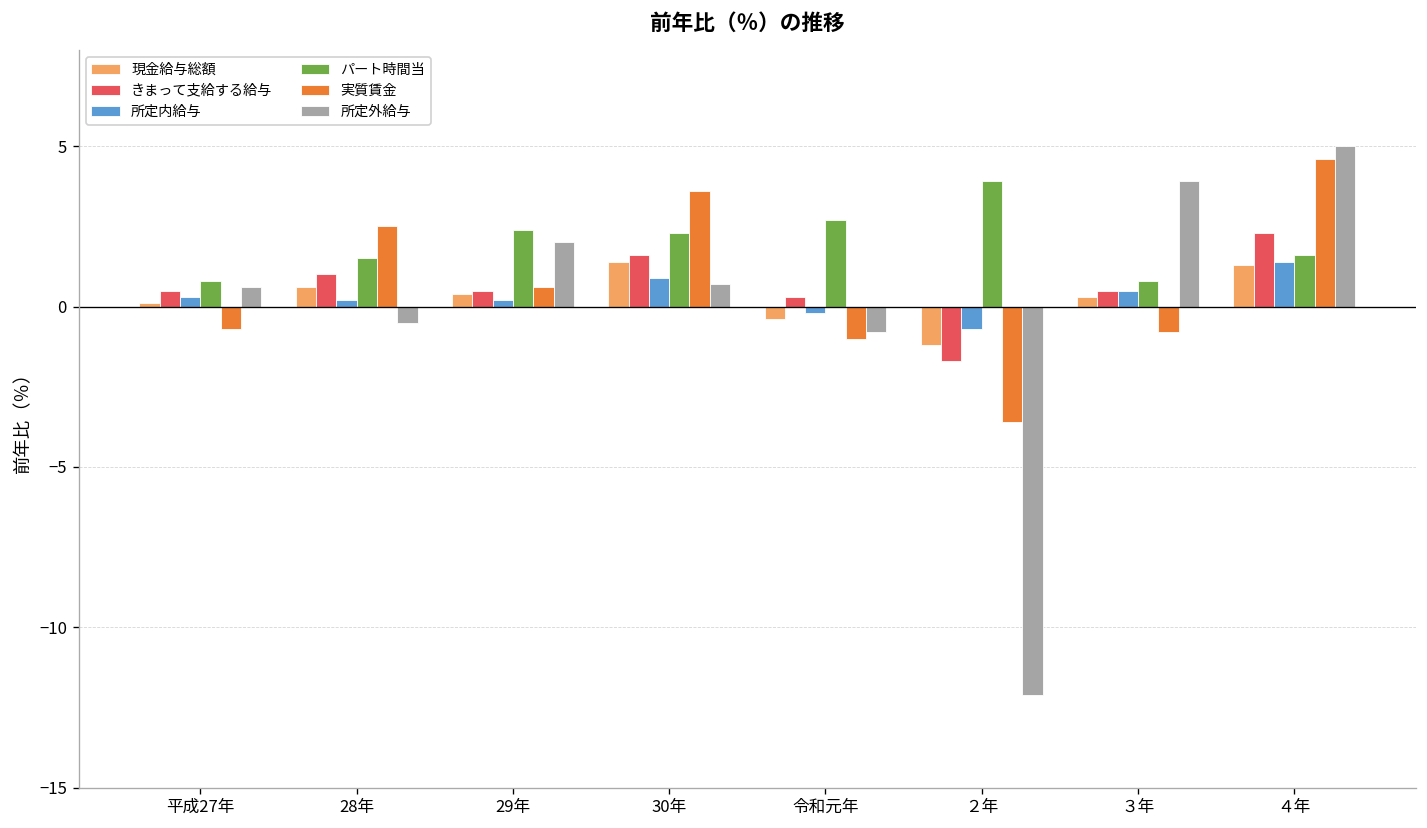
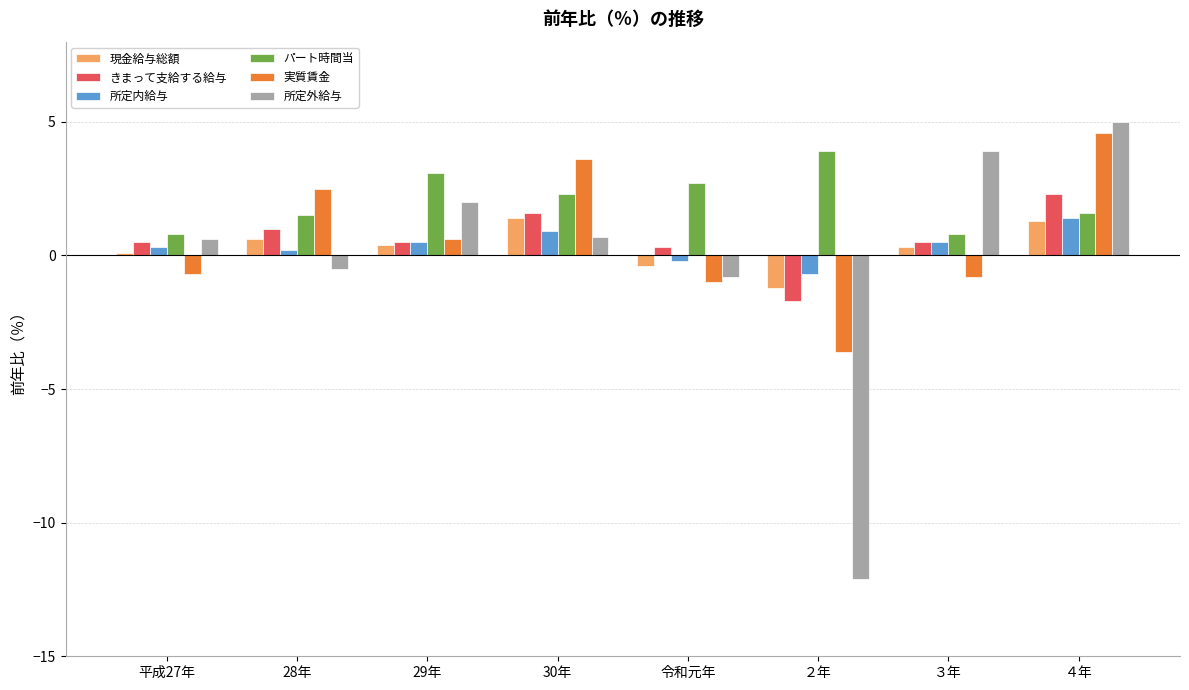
  {
    "現金給与総額": {
      "平成27年": 0.1,
      "28年": 0.6,
      "29年": 0.4,
      "30年": 1.4,
      "令和元年": -0.4,
      "２年": -1.2,
      "３年": 0.3,
      "４年": 1.3
    },
    "所定内給与": {
      "平成27年": 0.3,
      "28年": 0.2,
-     "29年": 0.2,
+     "29年": 0.5,
      "30年": 0.9,
      "令和元年": -0.2,
      "２年": -0.7,
      "３年": 0.5,
      "４年": 1.4
    },
    "パート時間当": {
      "平成27年": 0.8,
      "28年": 1.5,
-     "29年": 2.4,
+     "29年": 3.1,
      "30年": 2.3,
      "令和元年": 2.7,
      "２年": 3.9,
      "３年": 0.8,
      "４年": 1.6
    },
    "所定外給与": {
      "平成27年": 0.6,
      "28年": -0.5,
      "29年": 2.0,
      "30年": 0.7,
      "令和元年": -0.8,
      "２年": -12.1,
      "３年": 3.9,
      "４年": 5.0
    }
  }
